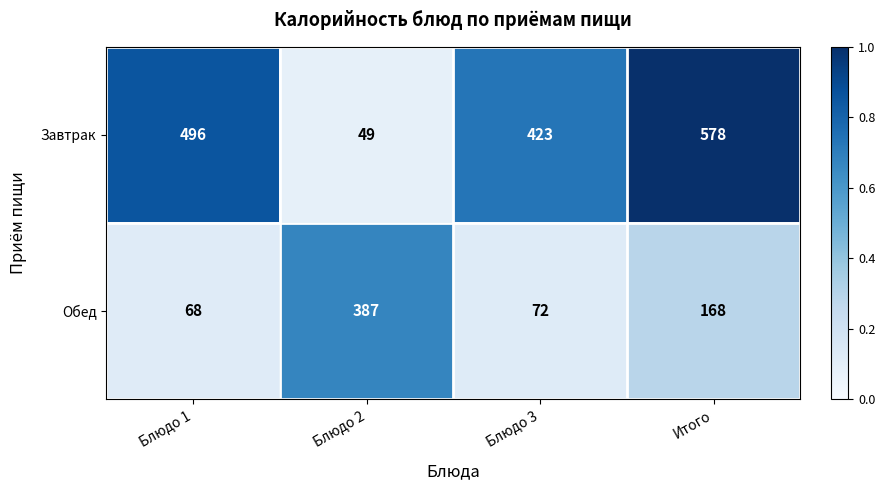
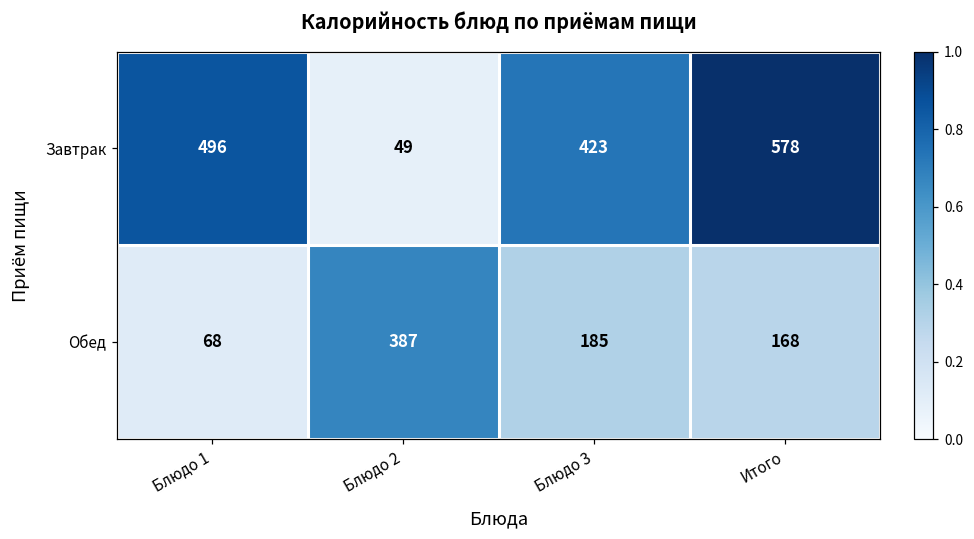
  {
    "Завтрак": {
      "Блюдо 1": 496,
      "Блюдо 2": 49,
      "Блюдо 3": 423,
      "Итого": 578
    },
    "Обед": {
      "Блюдо 1": 68,
      "Блюдо 2": 387,
-     "Блюдо 3": 72,
+     "Блюдо 3": 185,
      "Итого": 168
    }
  }
